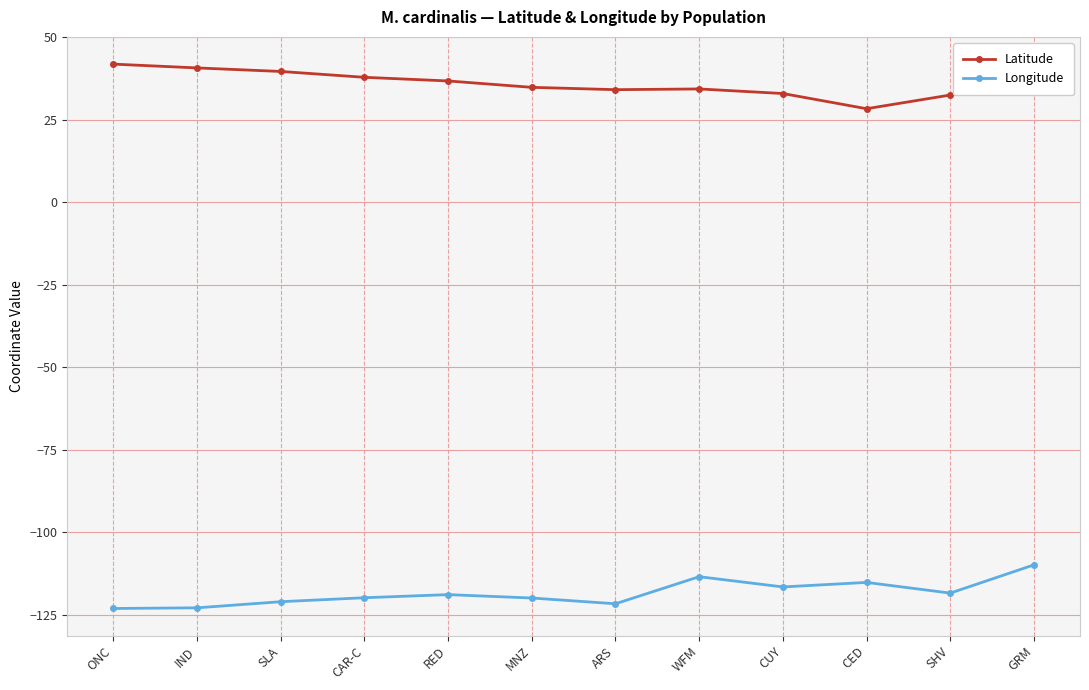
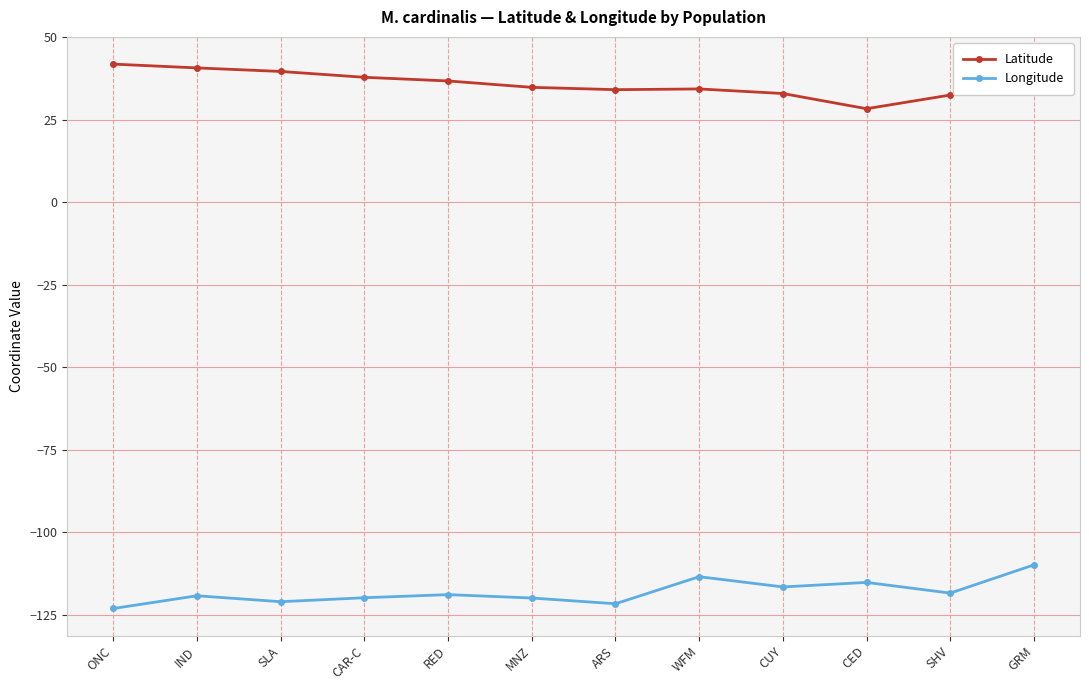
  {
    "Latitude": {
      "ONC": 42,
      "IND": 41,
      "SLA": 40,
      "CAR-C": 38,
      "RED": 37,
      "MNZ": 35,
      "ARS": 34,
      "WFM": 34,
      "CUY": 33,
      "CED": 28,
      "SHV": 32
    },
    "Longitude": {
      "ONC": -123,
-     "IND": -123,
+     "IND": -119,
      "SLA": -121,
      "CAR-C": -120,
      "RED": -119,
      "MNZ": -120,
      "ARS": -122,
      "WFM": -113,
      "CUY": -117,
      "CED": -115,
      "SHV": -118,
      "GRM": -110
    }
  }
